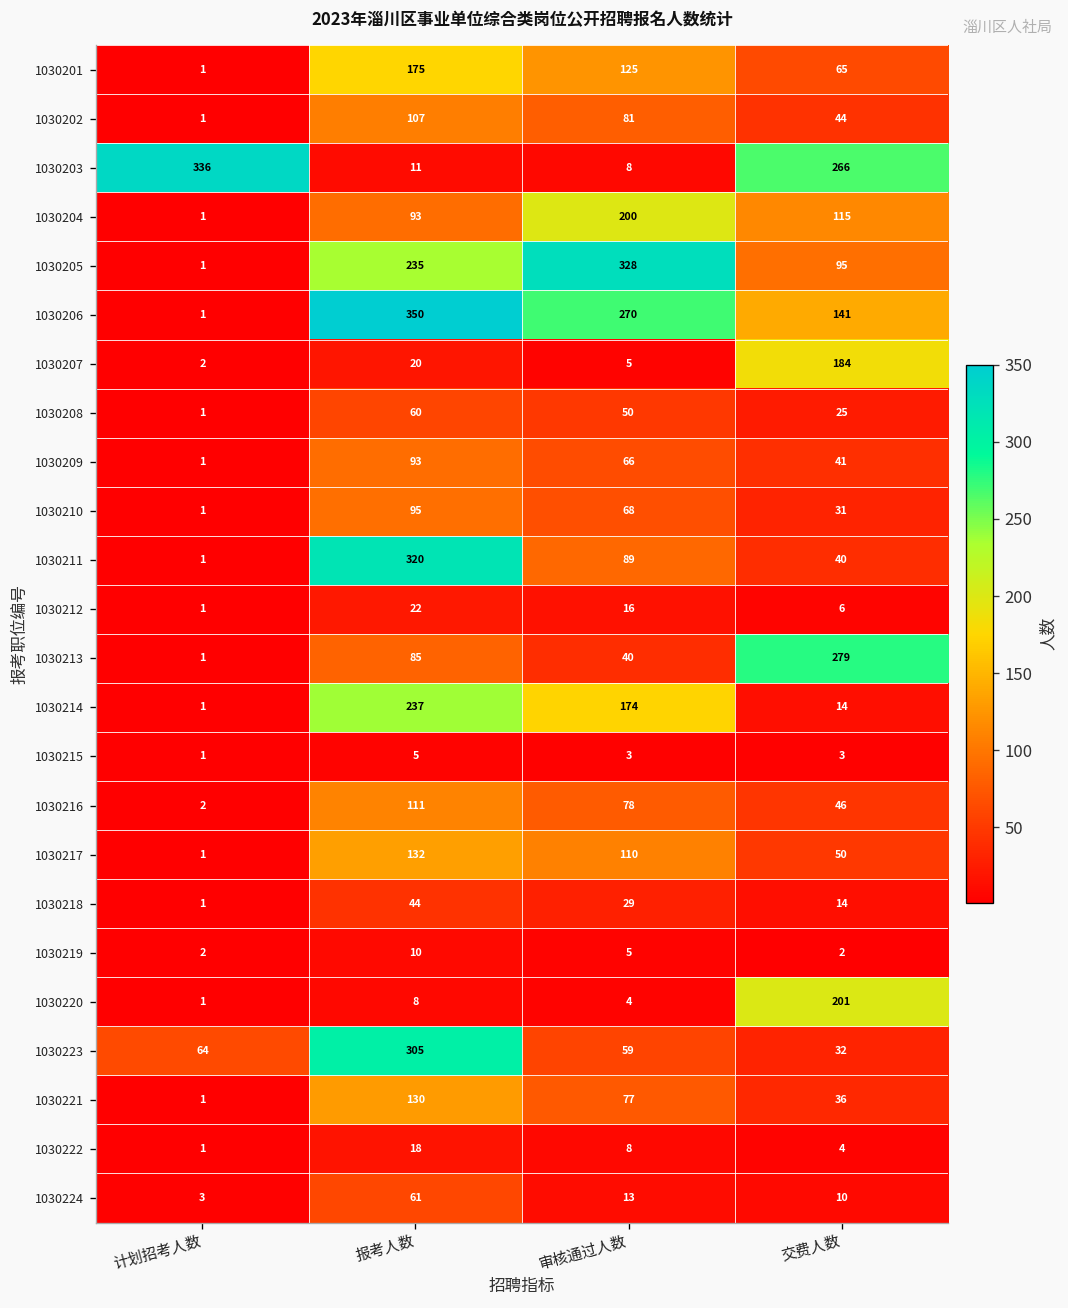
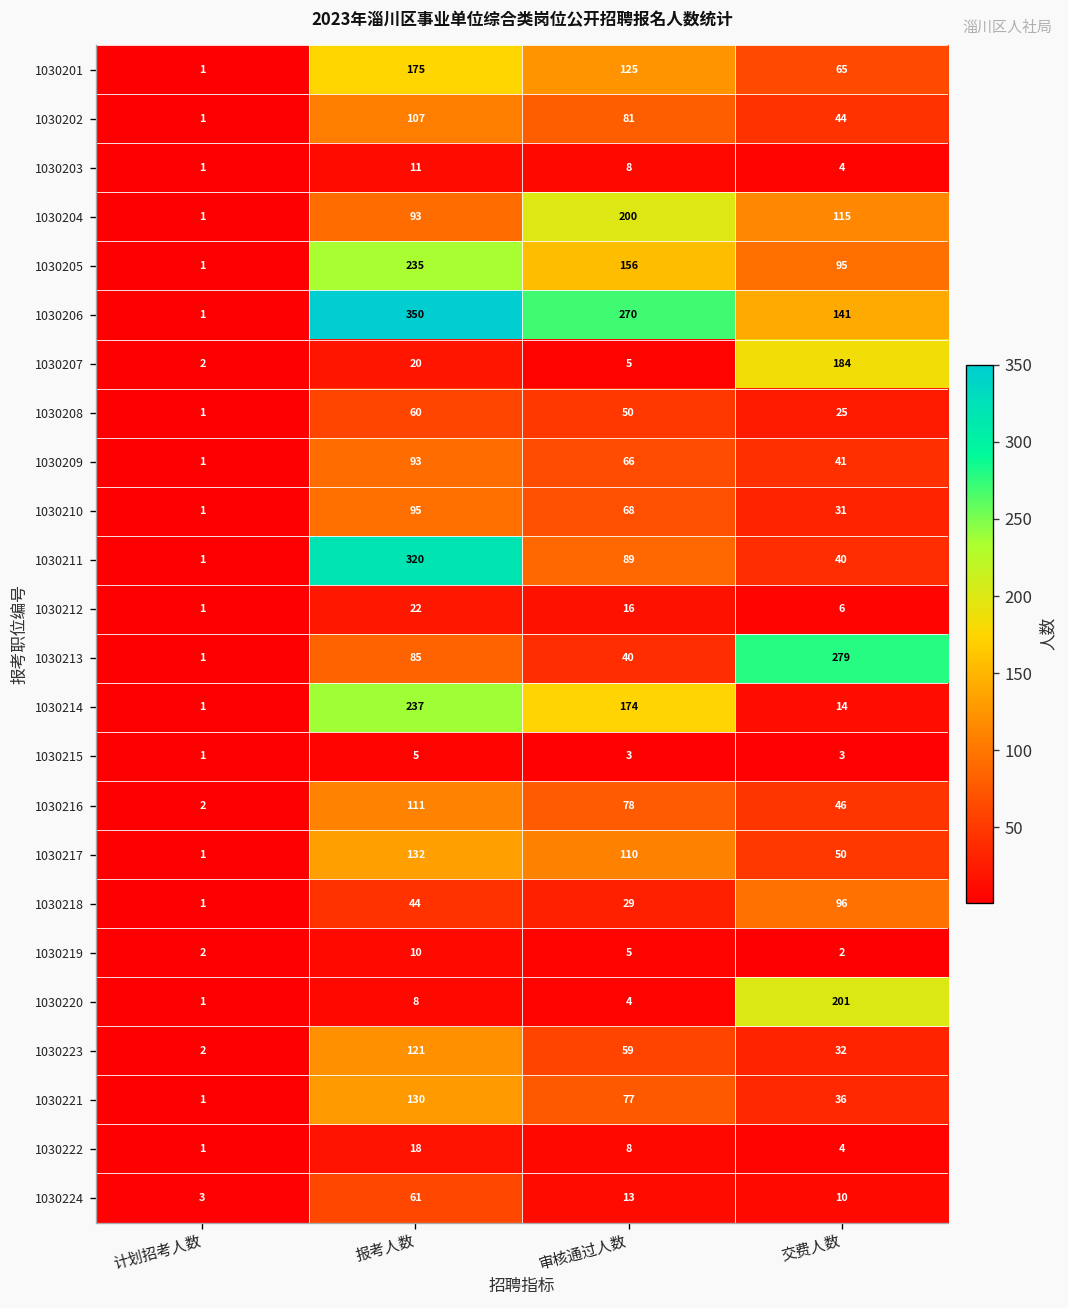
  {
    "1030201": {
      "计划招考人数": 1,
      "报考人数": 175,
      "审核通过人数": 125,
      "交费人数": 65
    },
    "1030202": {
      "计划招考人数": 1,
      "报考人数": 107,
      "审核通过人数": 81,
      "交费人数": 44
    },
    "1030203": {
-     "计划招考人数": 336,
+     "计划招考人数": 1,
      "报考人数": 11,
      "审核通过人数": 8,
-     "交费人数": 266
+     "交费人数": 4
    },
    "1030204": {
      "计划招考人数": 1,
      "报考人数": 93,
      "审核通过人数": 200,
      "交费人数": 115
    },
    "1030205": {
      "计划招考人数": 1,
      "报考人数": 235,
-     "审核通过人数": 328,
+     "审核通过人数": 156,
      "交费人数": 95
    },
    "1030206": {
      "计划招考人数": 1,
      "报考人数": 350,
      "审核通过人数": 270,
      "交费人数": 141
    },
    "1030207": {
      "计划招考人数": 2,
      "报考人数": 20,
      "审核通过人数": 5,
      "交费人数": 184
    },
    "1030208": {
      "计划招考人数": 1,
      "报考人数": 60,
      "审核通过人数": 50,
      "交费人数": 25
    },
    "1030209": {
      "计划招考人数": 1,
      "报考人数": 93,
      "审核通过人数": 66,
      "交费人数": 41
    },
    "1030210": {
      "计划招考人数": 1,
      "报考人数": 95,
      "审核通过人数": 68,
      "交费人数": 31
    },
    "1030211": {
      "计划招考人数": 1,
      "报考人数": 320,
      "审核通过人数": 89,
      "交费人数": 40
    },
    "1030212": {
      "计划招考人数": 1,
      "报考人数": 22,
      "审核通过人数": 16,
      "交费人数": 6
    },
    "1030213": {
      "计划招考人数": 1,
      "报考人数": 85,
      "审核通过人数": 40,
      "交费人数": 279
    },
    "1030214": {
      "计划招考人数": 1,
      "报考人数": 237,
      "审核通过人数": 174,
      "交费人数": 14
    },
    "1030215": {
      "计划招考人数": 1,
      "报考人数": 5,
      "审核通过人数": 3,
      "交费人数": 3
    },
    "1030216": {
      "计划招考人数": 2,
      "报考人数": 111,
      "审核通过人数": 78,
      "交费人数": 46
    },
    "1030217": {
      "计划招考人数": 1,
      "报考人数": 132,
      "审核通过人数": 110,
      "交费人数": 50
    },
    "1030218": {
      "计划招考人数": 1,
      "报考人数": 44,
      "审核通过人数": 29,
-     "交费人数": 14
+     "交费人数": 96
    },
    "1030219": {
      "计划招考人数": 2,
      "报考人数": 10,
      "审核通过人数": 5,
      "交费人数": 2
    },
    "1030220": {
      "计划招考人数": 1,
      "报考人数": 8,
      "审核通过人数": 4,
      "交费人数": 201
    },
    "1030223": {
-     "计划招考人数": 64,
-     "报考人数": 305,
+     "计划招考人数": 2,
+     "报考人数": 121,
      "审核通过人数": 59,
      "交费人数": 32
    },
    "1030221": {
      "计划招考人数": 1,
      "报考人数": 130,
      "审核通过人数": 77,
      "交费人数": 36
    },
    "1030222": {
      "计划招考人数": 1,
      "报考人数": 18,
      "审核通过人数": 8,
      "交费人数": 4
    },
    "1030224": {
      "计划招考人数": 3,
      "报考人数": 61,
      "审核通过人数": 13,
      "交费人数": 10
    }
  }
